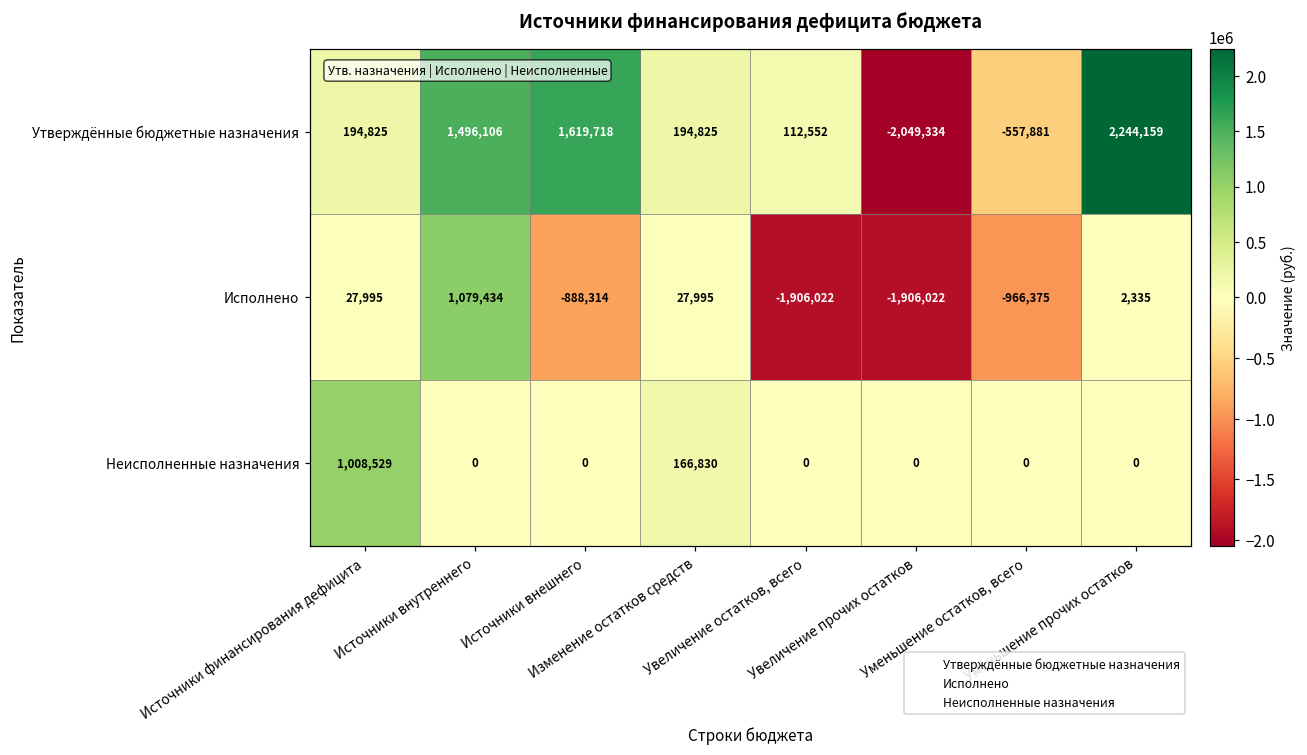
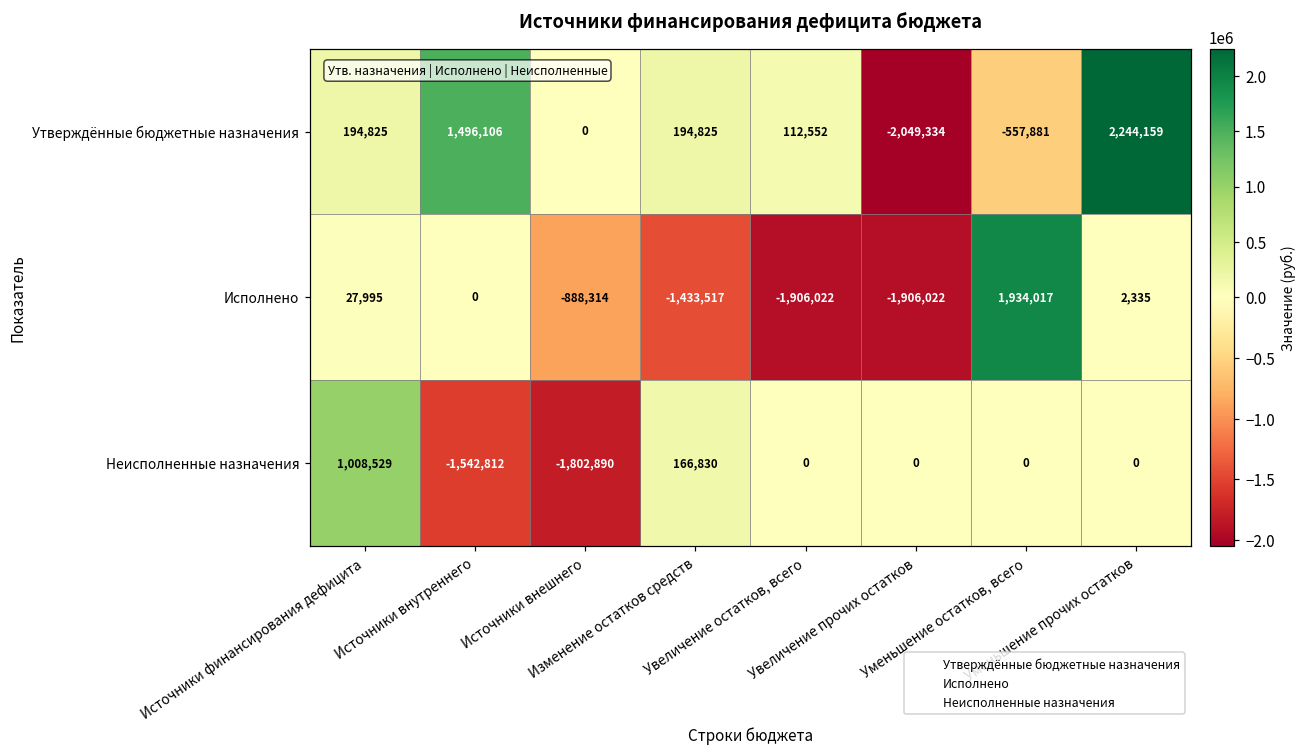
  {
    "Утверждённые бюджетные назначения": {
      "Источники финансирования дефицита": "194,825",
      "Источники внутреннего": "1,496,106",
-     "Источники внешнего": "1,619,718",
+     "Источники внешнего": "0",
      "Изменение остатков средств": "194,825",
      "Увеличение остатков, всего": "112,552",
      "Увеличение прочих остатков": "-2,049,334",
      "Уменьшение остатков, всего": "-557,881",
      "Уменьшение прочих остатков": "2,244,159"
    },
    "Исполнено": {
      "Источники финансирования дефицита": "27,995",
-     "Источники внутреннего": "1,079,434",
+     "Источники внутреннего": "0",
      "Источники внешнего": "-888,314",
-     "Изменение остатков средств": "27,995",
+     "Изменение остатков средств": "-1,433,517",
      "Увеличение остатков, всего": "-1,906,022",
      "Увеличение прочих остатков": "-1,906,022",
-     "Уменьшение остатков, всего": "-966,375",
+     "Уменьшение остатков, всего": "1,934,017",
      "Уменьшение прочих остатков": "2,335"
    },
    "Неисполненные назначения": {
      "Источники финансирования дефицита": "1,008,529",
-     "Источники внутреннего": "0",
-     "Источники внешнего": "0",
+     "Источники внутреннего": "-1,542,812",
+     "Источники внешнего": "-1,802,890",
      "Изменение остатков средств": "166,830",
      "Увеличение остатков, всего": "0",
      "Увеличение прочих остатков": "0",
      "Уменьшение остатков, всего": "0",
      "Уменьшение прочих остатков": "0"
    }
  }
